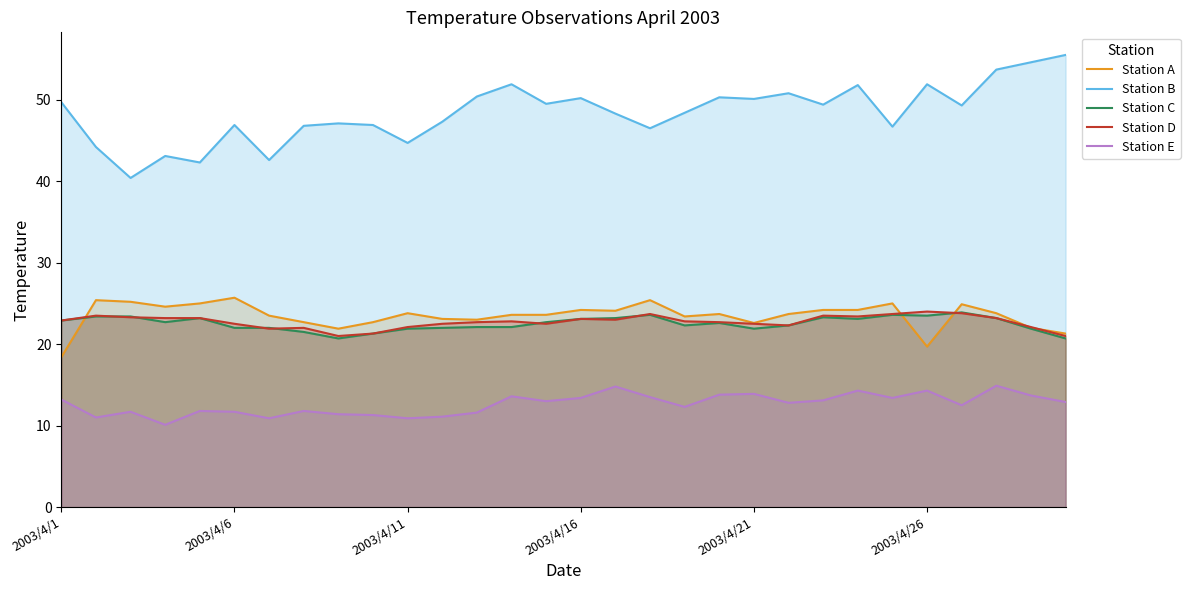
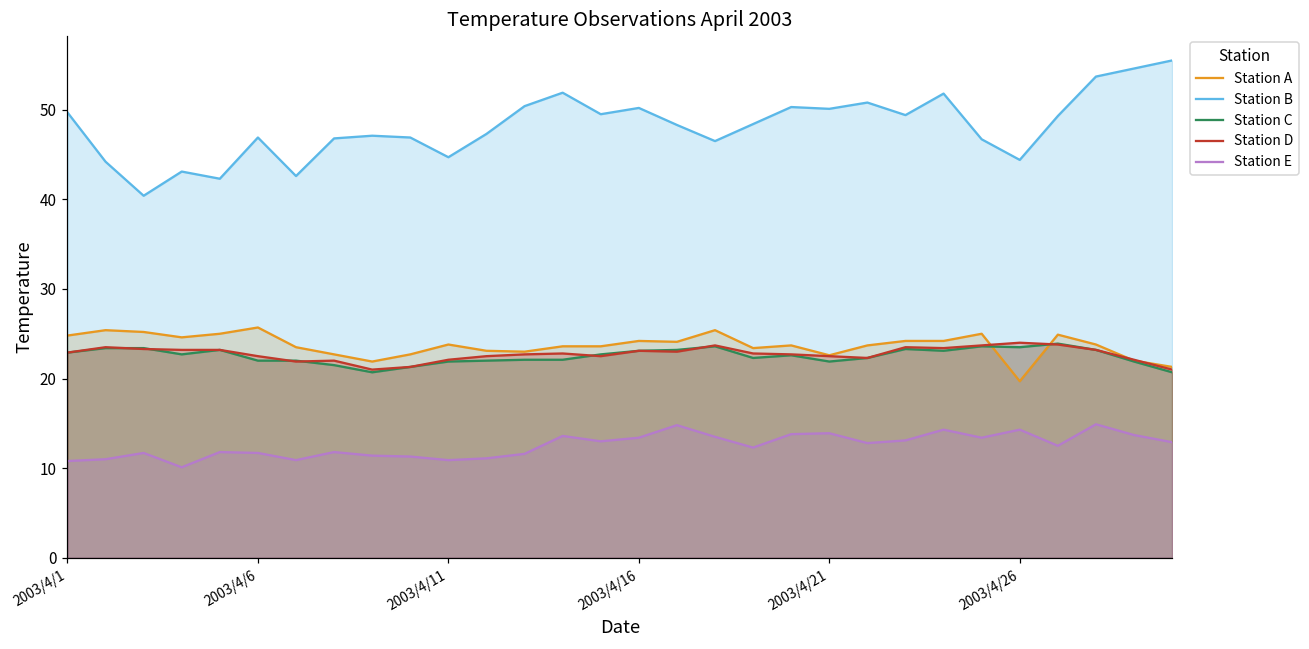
  {
    "Station A": {
-     "2003/4/1": 18,
+     "2003/4/1": 25,
      "2003/4/6": 26,
      "2003/4/11": 24,
      "2003/4/16": 24,
      "2003/4/26": 20
    },
    "Station B": {
      "2003/4/1": 50,
      "2003/4/6": 47,
      "2003/4/11": 45,
      "2003/4/16": 50,
      "2003/4/21": 50,
-     "2003/4/26": 52
+     "2003/4/26": 44
    },
    "Station C": {
      "2003/4/6": 22,
      "2003/4/21": 22,
      "2003/4/26": 24
    },
    "Station D": {
      "2003/4/6": 23,
      "2003/4/26": 24
    },
    "Station E": {
-     "2003/4/1": 13,
+     "2003/4/1": 11,
      "2003/4/6": 12,
      "2003/4/11": 11,
      "2003/4/16": 13,
      "2003/4/21": 14,
      "2003/4/26": 14
    }
  }
